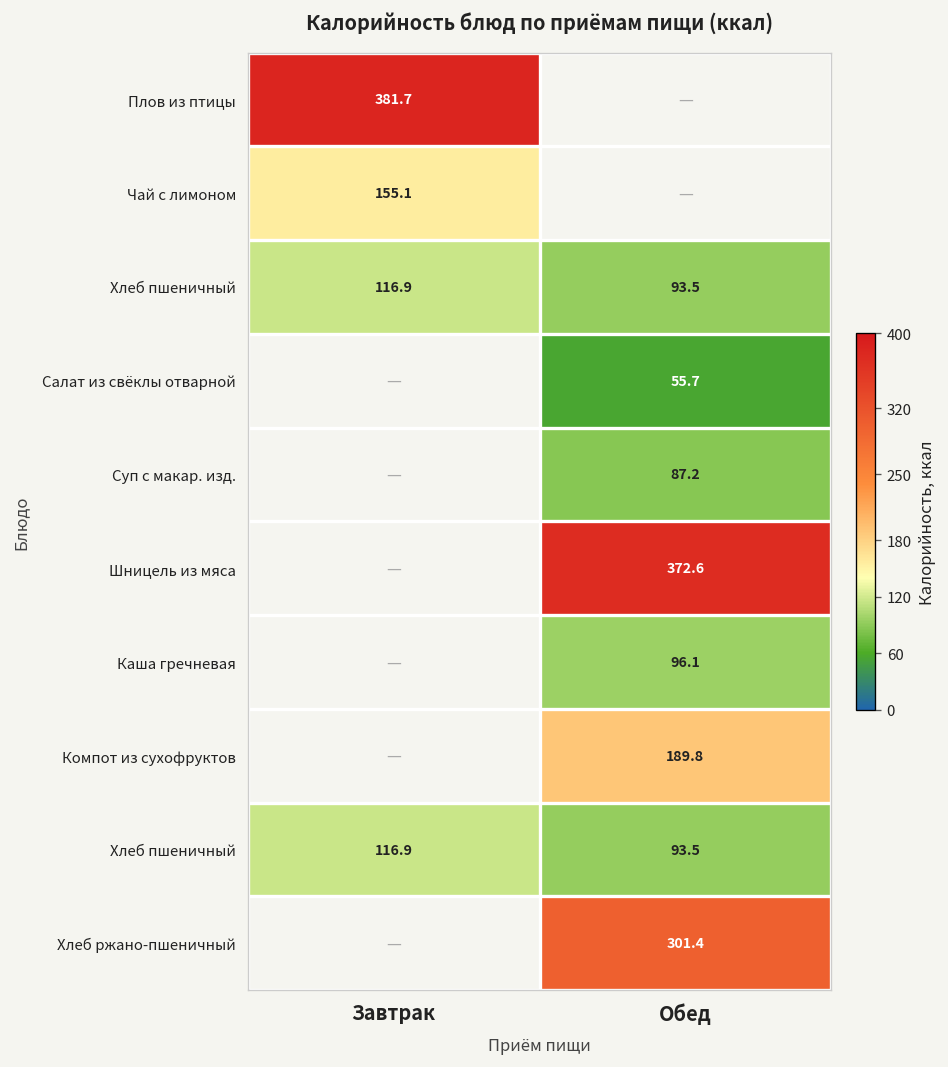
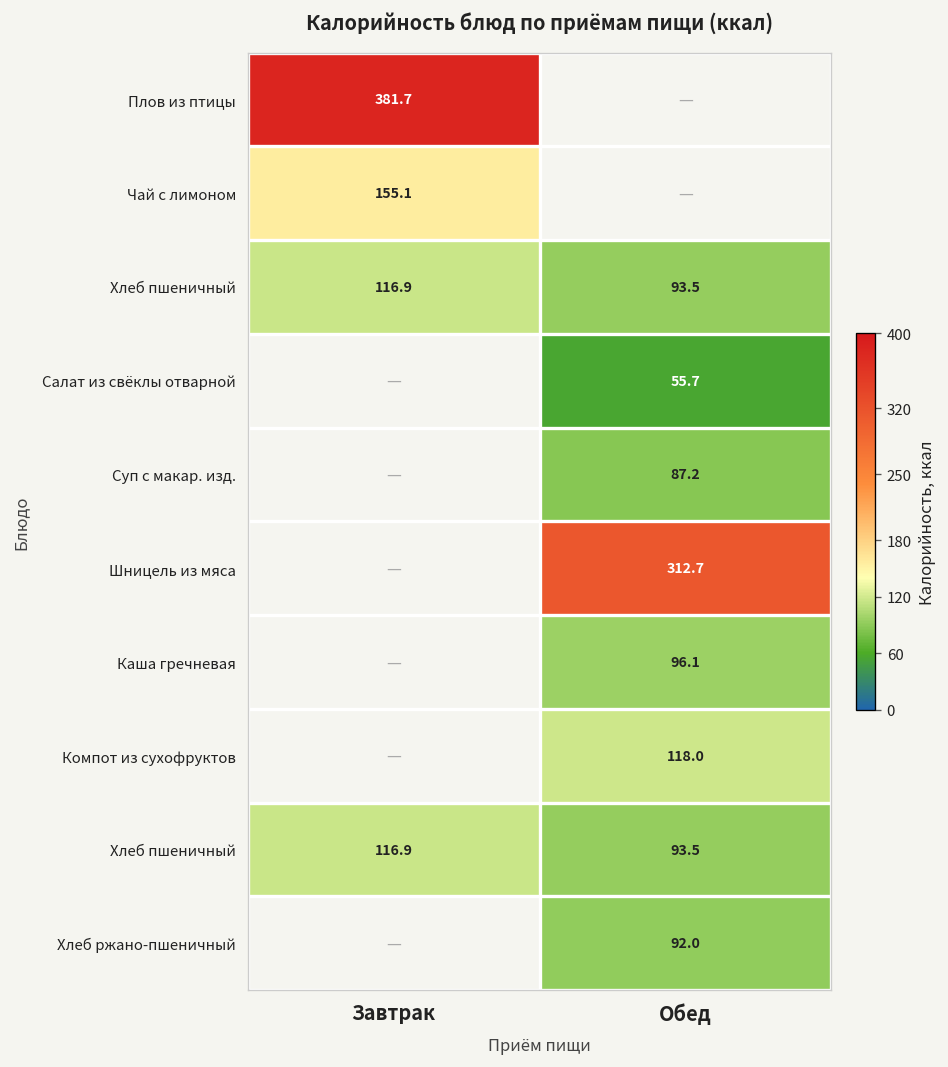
  {
    "Плов из птицы": {
      "Завтрак": 381.7
    },
    "Чай с лимоном": {
      "Завтрак": 155.1
    },
    "Салат из свёклы отварной": {
      "Обед": 55.7
    },
    "Суп с макар. изд.": {
      "Обед": 87.2
    },
    "Шницель из мяса": {
-     "Обед": 372.6
+     "Обед": 312.7
    },
    "Каша гречневая": {
      "Обед": 96.1
    },
    "Компот из сухофруктов": {
-     "Обед": 189.8
+     "Обед": 118.0
    },
    "Хлеб ржано-пшеничный": {
-     "Обед": 301.4
+     "Обед": 92.0
    }
  }
